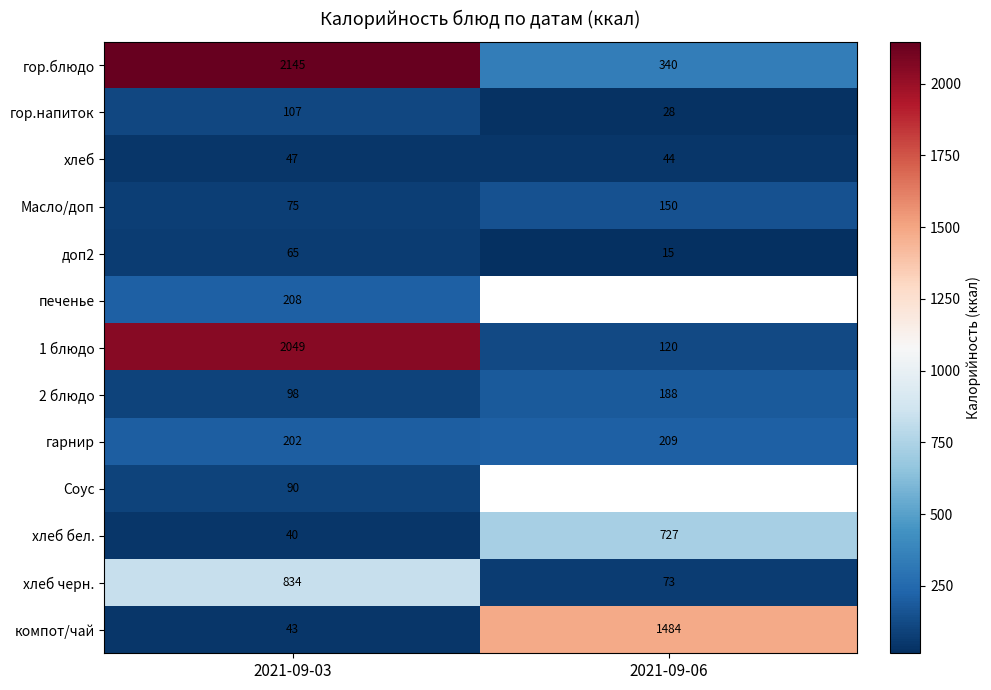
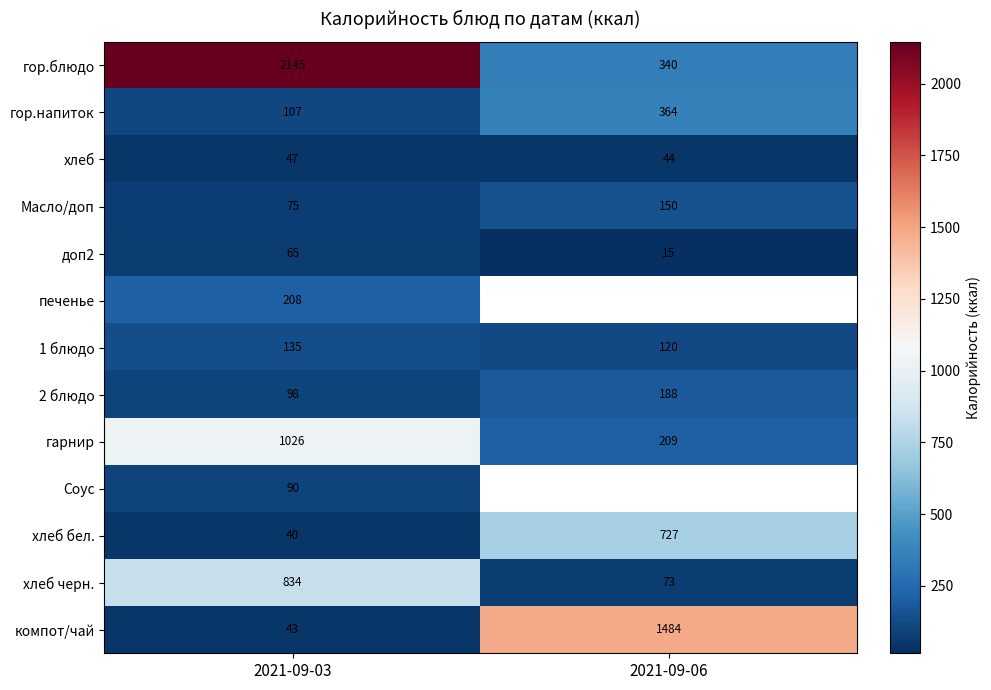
  {
    "гор.блюдо": {
      "2021-09-03": 2145,
      "2021-09-06": 340
    },
    "гор.напиток": {
      "2021-09-03": 107,
-     "2021-09-06": 28
+     "2021-09-06": 364
    },
    "хлеб": {
      "2021-09-03": 47,
      "2021-09-06": 44
    },
    "Масло/доп": {
      "2021-09-03": 75,
      "2021-09-06": 150
    },
    "доп2": {
      "2021-09-03": 65,
      "2021-09-06": 15
    },
    "печенье": {
      "2021-09-03": 208
    },
    "1 блюдо": {
-     "2021-09-03": 2049,
+     "2021-09-03": 135,
      "2021-09-06": 120
    },
    "2 блюдо": {
      "2021-09-03": 98,
      "2021-09-06": 188
    },
    "гарнир": {
-     "2021-09-03": 202,
+     "2021-09-03": 1026,
      "2021-09-06": 209
    },
    "Соус": {
      "2021-09-03": 90
    },
    "хлеб бел.": {
      "2021-09-03": 40,
      "2021-09-06": 727
    },
    "хлеб черн.": {
      "2021-09-03": 834,
      "2021-09-06": 73
    },
    "компот/чай": {
      "2021-09-03": 43,
      "2021-09-06": 1484
    }
  }
